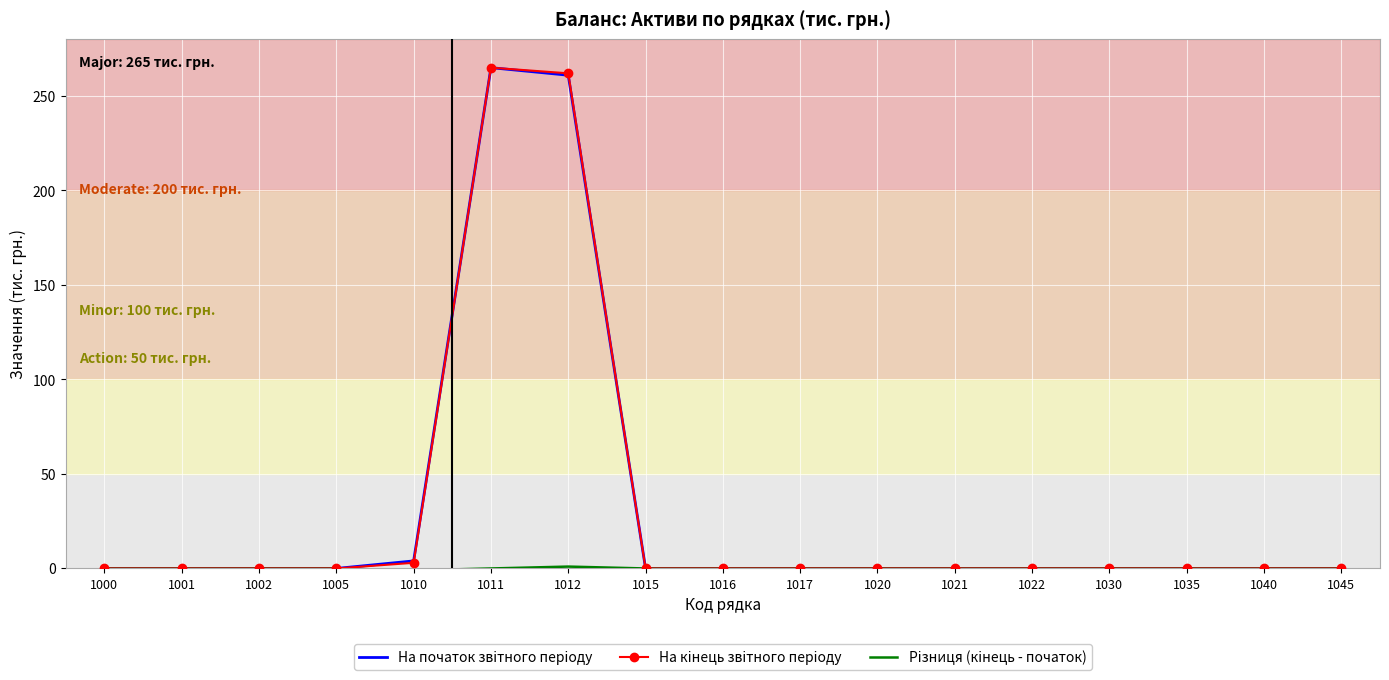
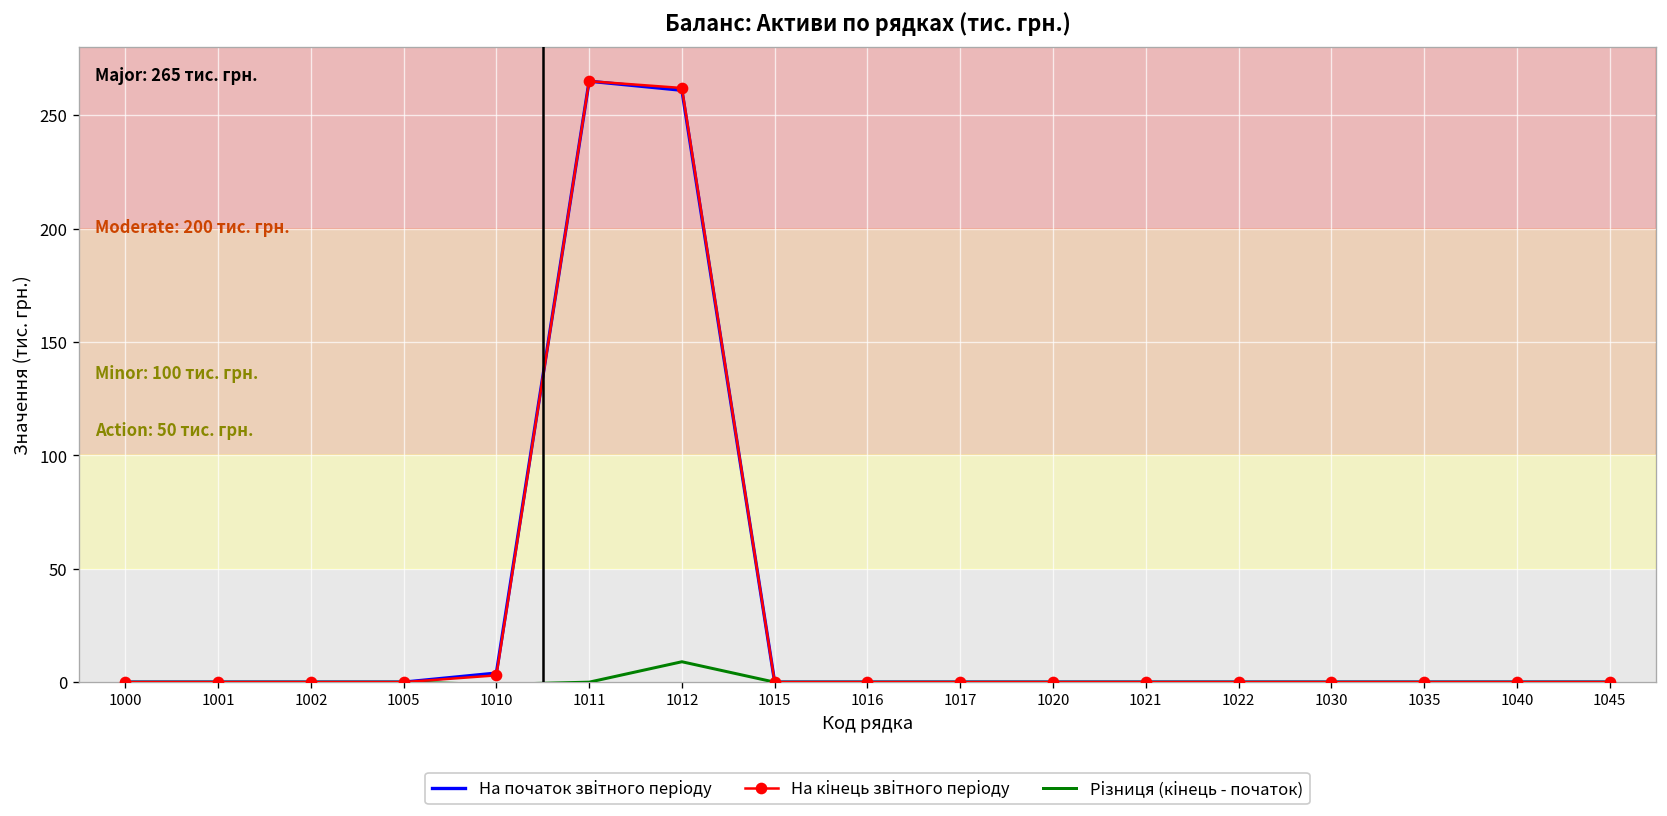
  {
    "Різниця (кінець - початок)": {
      "1010": -1,
      "1011": 0,
-     "1012": 1
+     "1012": 9
    }
  }
